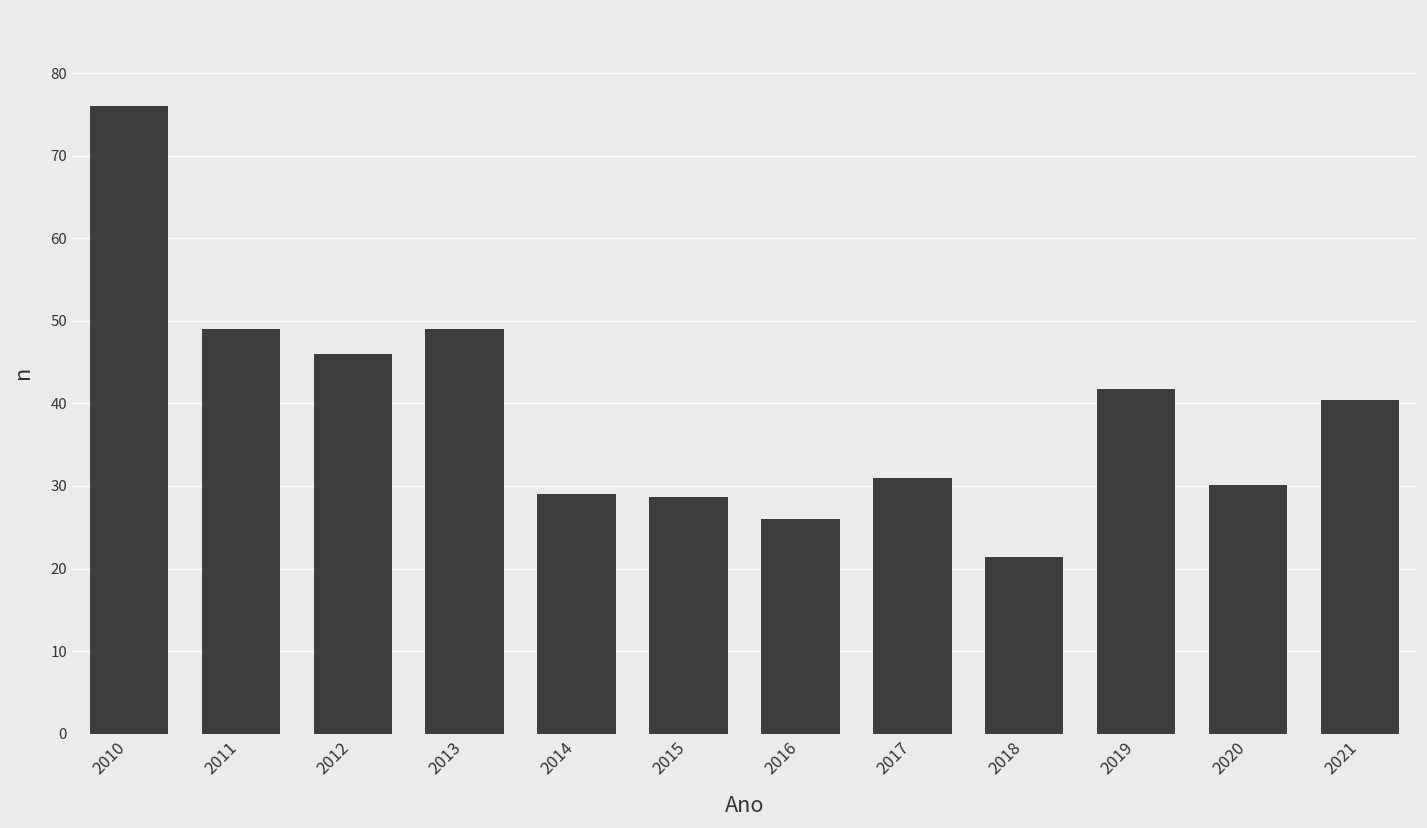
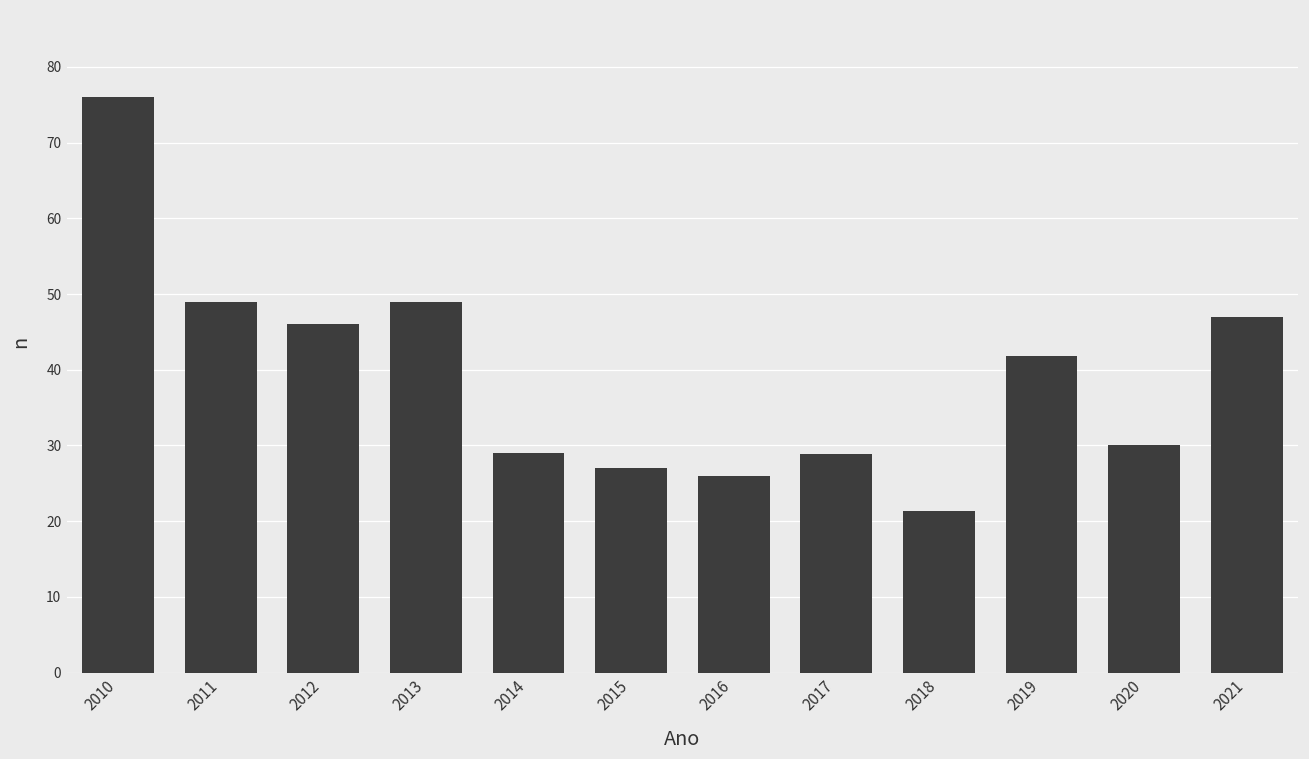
  {
    "2010": 76,
    "2011": 49,
    "2012": 46,
    "2013": 49,
    "2014": 29,
-   "2015": 29,
+   "2015": 27,
    "2016": 26,
-   "2017": 31,
+   "2017": 29,
    "2018": 21,
    "2019": 42,
    "2020": 30,
-   "2021": 40
+   "2021": 47
  }
